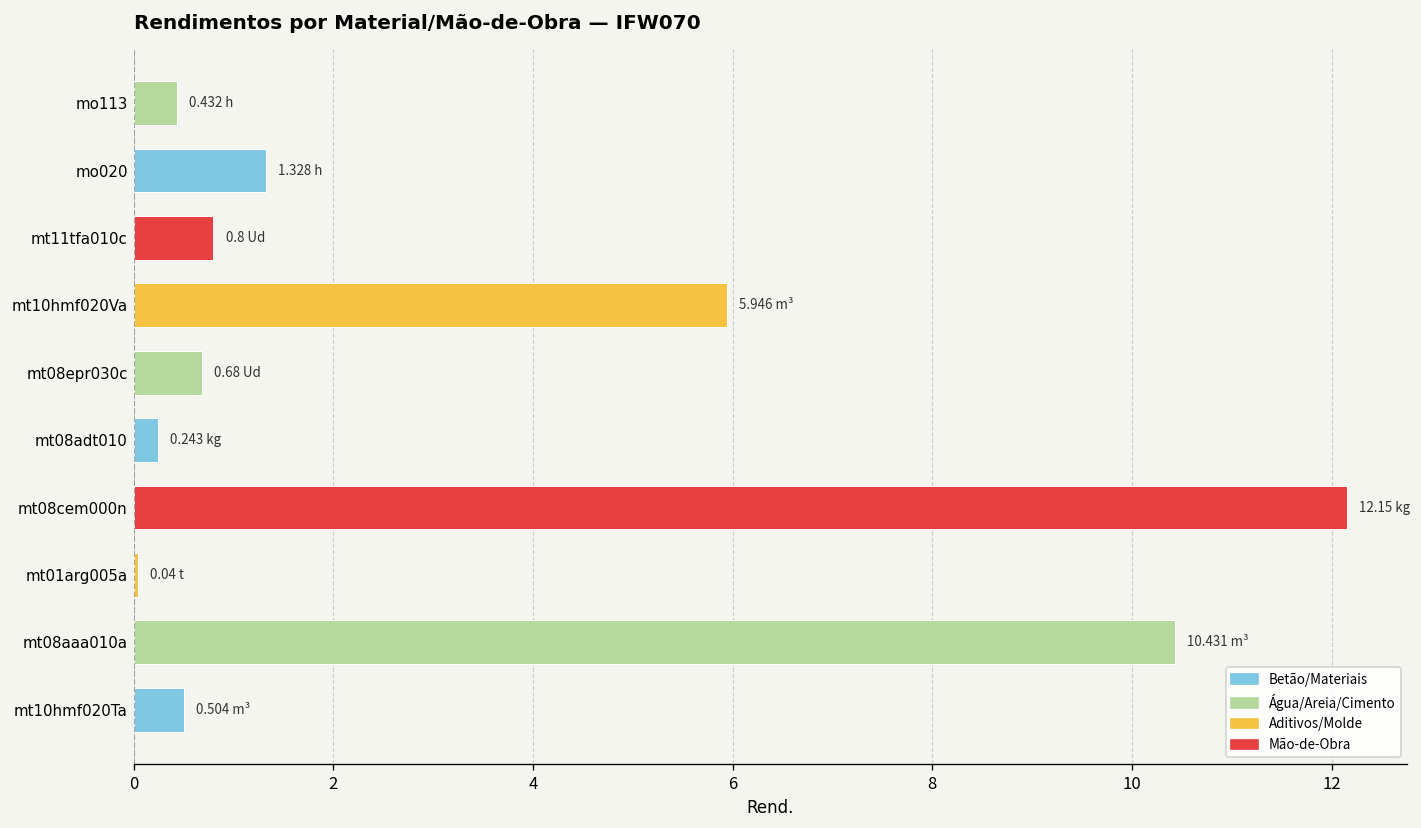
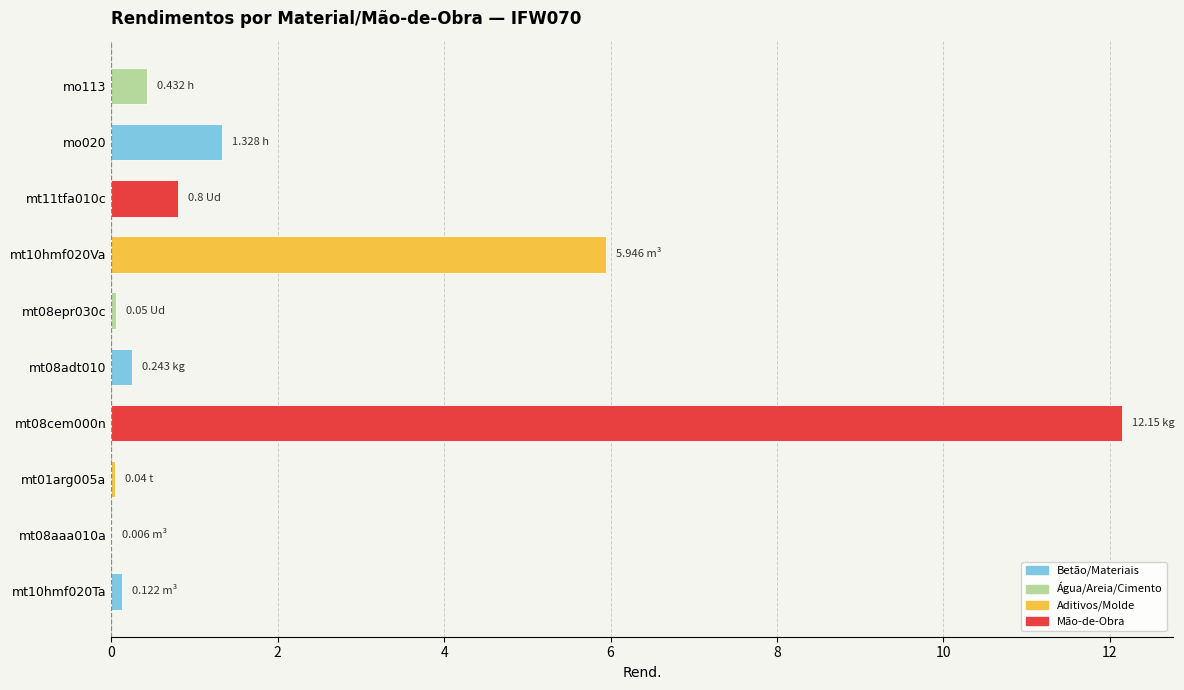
  {
    "mo113": 0.432,
    "mo020": 1.328,
    "mt11tfa010c": 0.8,
    "mt10hmf020Va": 5.946,
-   "mt08epr030c": 0.68,
+   "mt08epr030c": 0.05,
    "mt08adt010": 0.243,
    "mt08cem000n": 12.15,
    "mt01arg005a": 0.04,
-   "mt08aaa010a": 10.431,
-   "mt10hmf020Ta": 0.504
+   "mt08aaa010a": 0.006,
+   "mt10hmf020Ta": 0.122
  }
